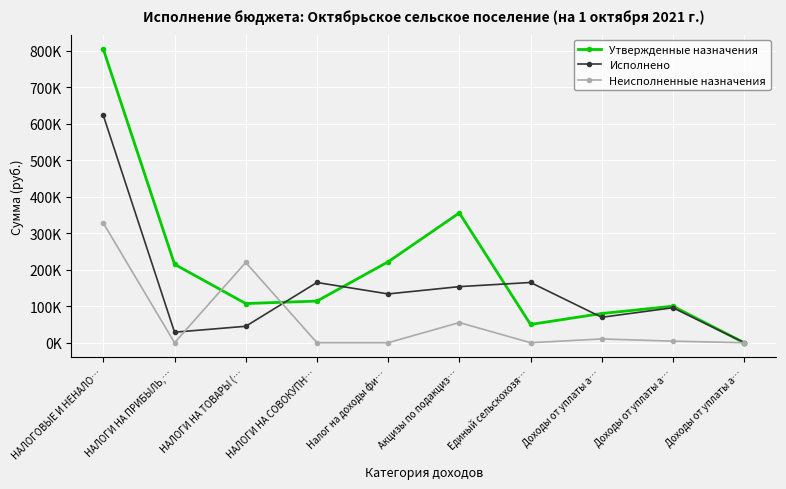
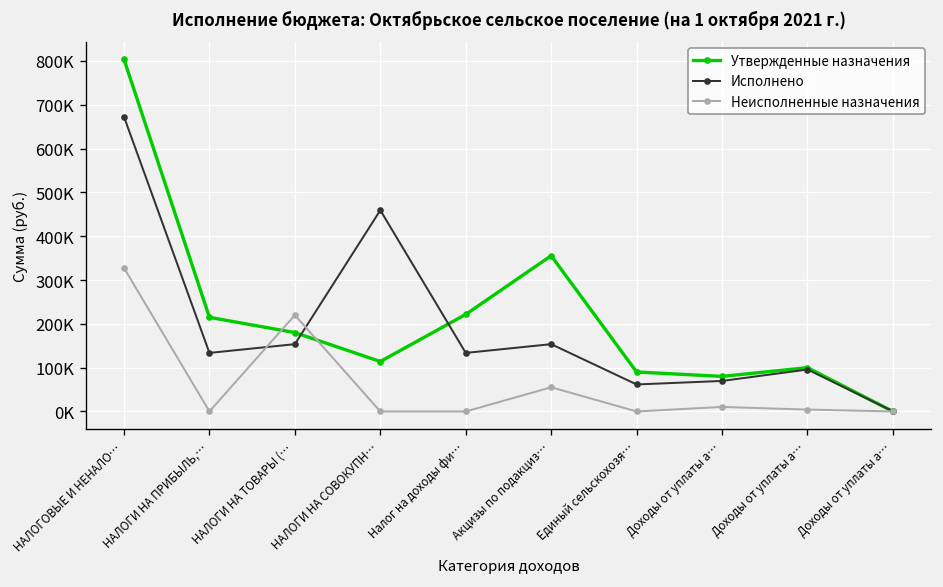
  {
    "Утвержденные назначения": {
      "НАЛОГОВЫЕ И НЕНАЛО…": 800000,
      "НАЛОГИ НА ПРИБЫЛЬ,…": 210000,
-     "НАЛОГИ НА ТОВАРЫ (…": 110000,
+     "НАЛОГИ НА ТОВАРЫ (…": 180000,
      "НАЛОГИ НА СОВОКУПН…": 110000,
      "Налог на доходы фи…": 220000,
      "Акцизы по подакциз…": 360000,
-     "Единый сельскохозя…": 50000
+     "Единый сельскохозя…": 90000
    },
    "Исполнено": {
-     "НАЛОГОВЫЕ И НЕНАЛО…": 620000,
-     "НАЛОГИ НА ПРИБЫЛЬ,…": 30000,
-     "НАЛОГИ НА ТОВАРЫ (…": 40000,
-     "НАЛОГИ НА СОВОКУПН…": 160000,
+     "НАЛОГОВЫЕ И НЕНАЛО…": 670000,
+     "НАЛОГИ НА ПРИБЫЛЬ,…": 130000,
+     "НАЛОГИ НА ТОВАРЫ (…": 150000,
+     "НАЛОГИ НА СОВОКУПН…": 460000,
      "Налог на доходы фи…": 130000,
      "Акцизы по подакциз…": 150000,
-     "Единый сельскохозя…": 160000
+     "Единый сельскохозя…": 60000
    },
    "Неисполненные назначения": {
      "НАЛОГОВЫЕ И НЕНАЛО…": 330000,
      "НАЛОГИ НА ПРИБЫЛЬ,…": 0,
      "НАЛОГИ НА ТОВАРЫ (…": 220000,
      "НАЛОГИ НА СОВОКУПН…": 0,
      "Налог на доходы фи…": 0,
      "Акцизы по подакциз…": 60000,
      "Единый сельскохозя…": 0
    }
  }
